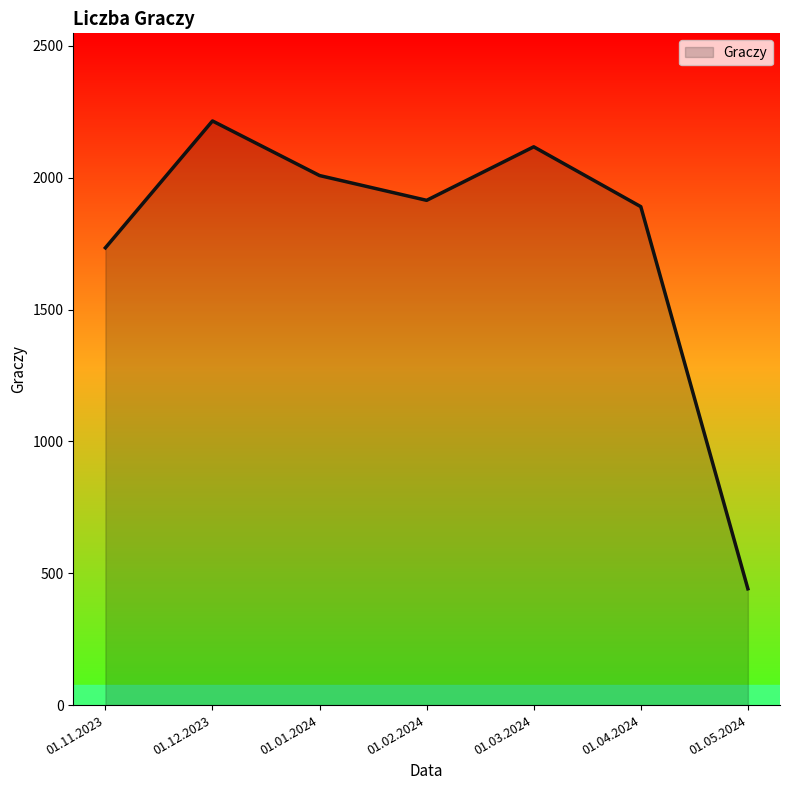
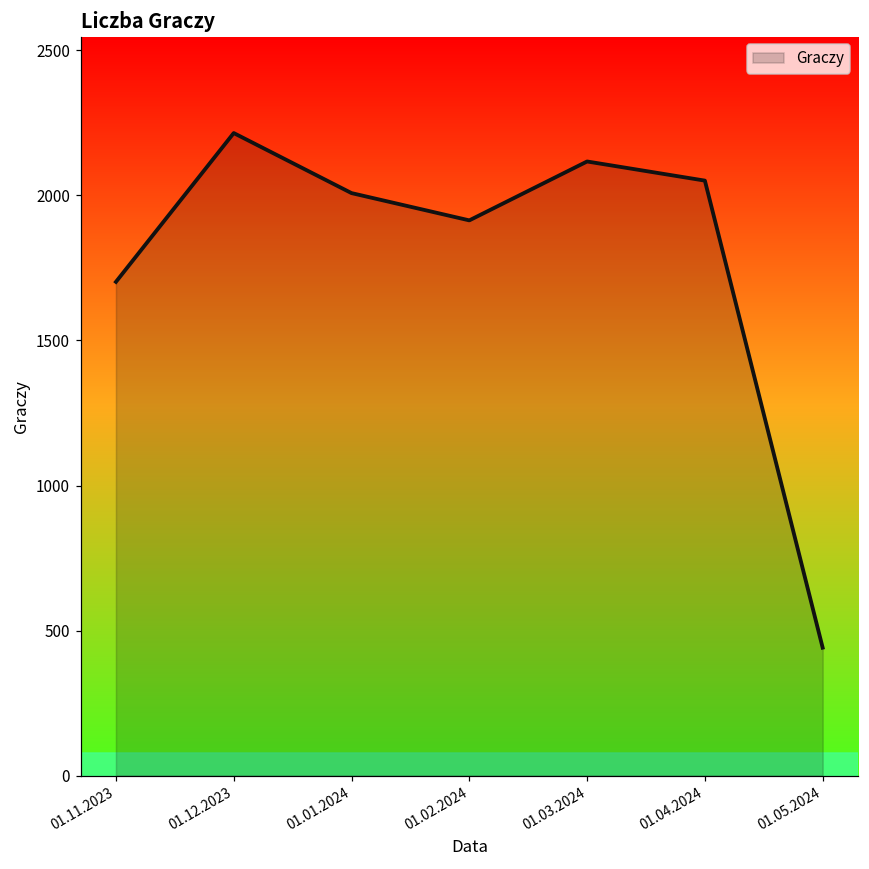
  {
-   "01.11.2023": 1730,
+   "01.11.2023": 1700,
    "01.12.2023": 2220,
    "01.01.2024": 2010,
    "01.02.2024": 1910,
    "01.03.2024": 2120,
-   "01.04.2024": 1890,
+   "01.04.2024": 2050,
    "01.05.2024": 440
  }
